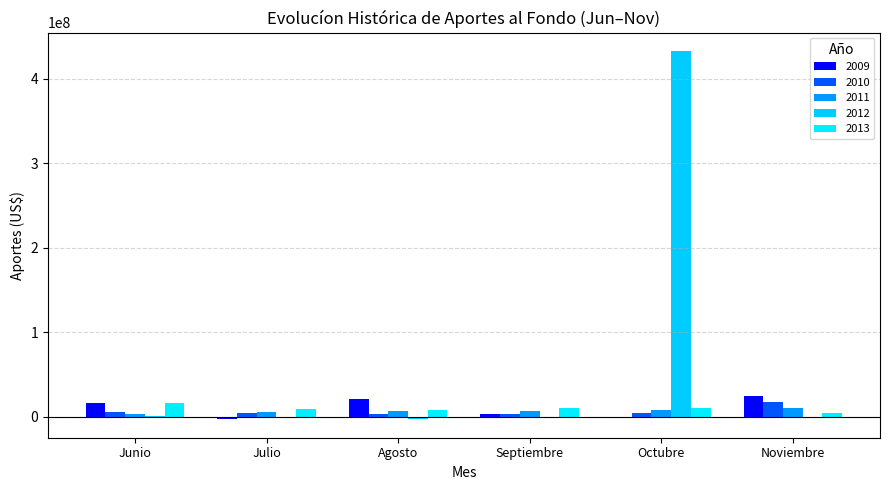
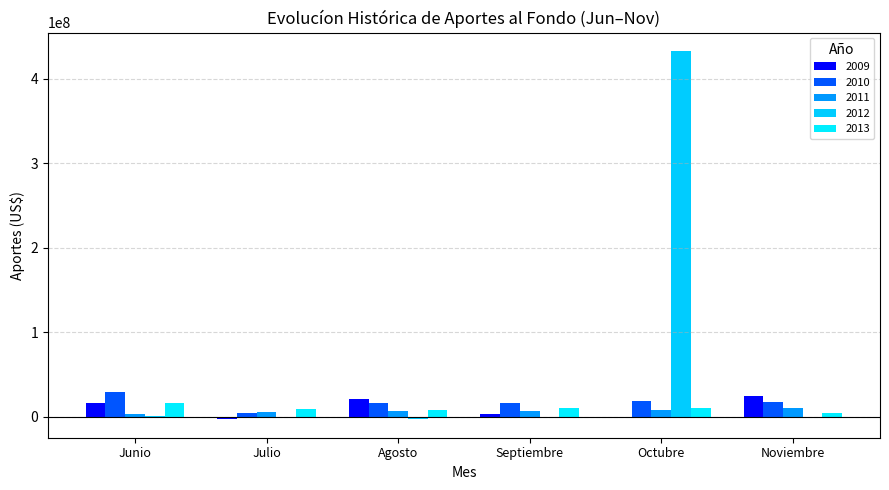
  {
    "2009": {
      "Junio": 20000000,
      "Julio": 0,
      "Agosto": 20000000,
      "Septiembre": 0,
      "Noviembre": 20000000
    },
    "2010": {
-     "Junio": 10000000,
+     "Junio": 30000000,
      "Julio": 0,
-     "Agosto": 0,
-     "Septiembre": 0,
-     "Octubre": 0,
+     "Agosto": 20000000,
+     "Septiembre": 20000000,
+     "Octubre": 20000000,
      "Noviembre": 20000000
    }
  }
